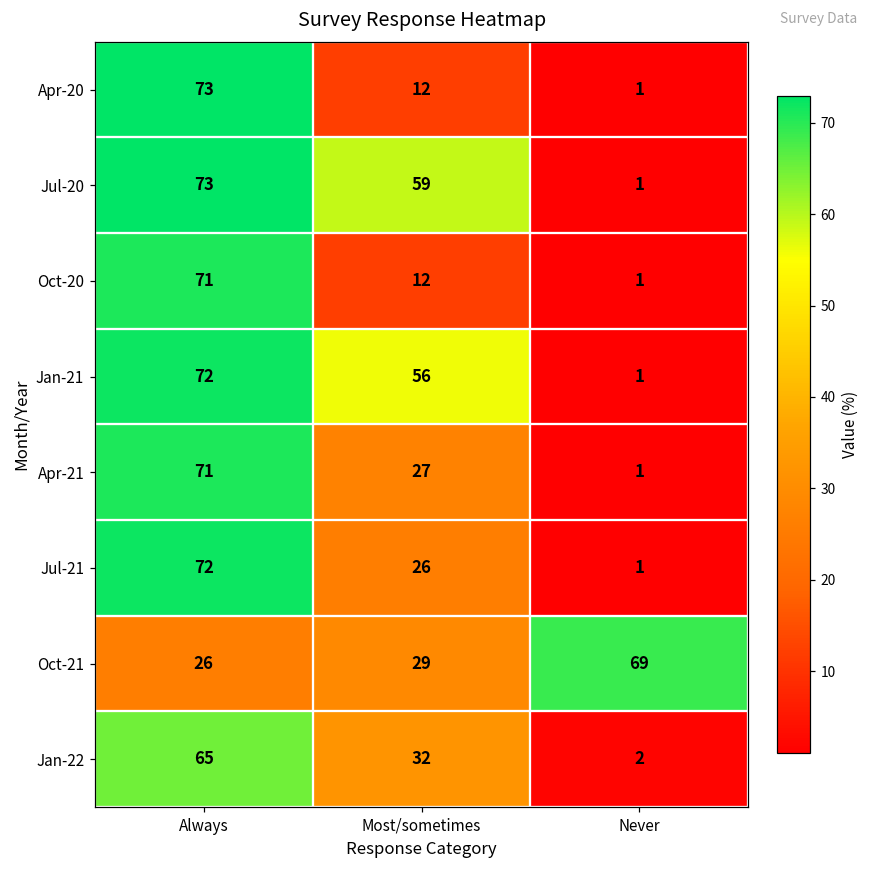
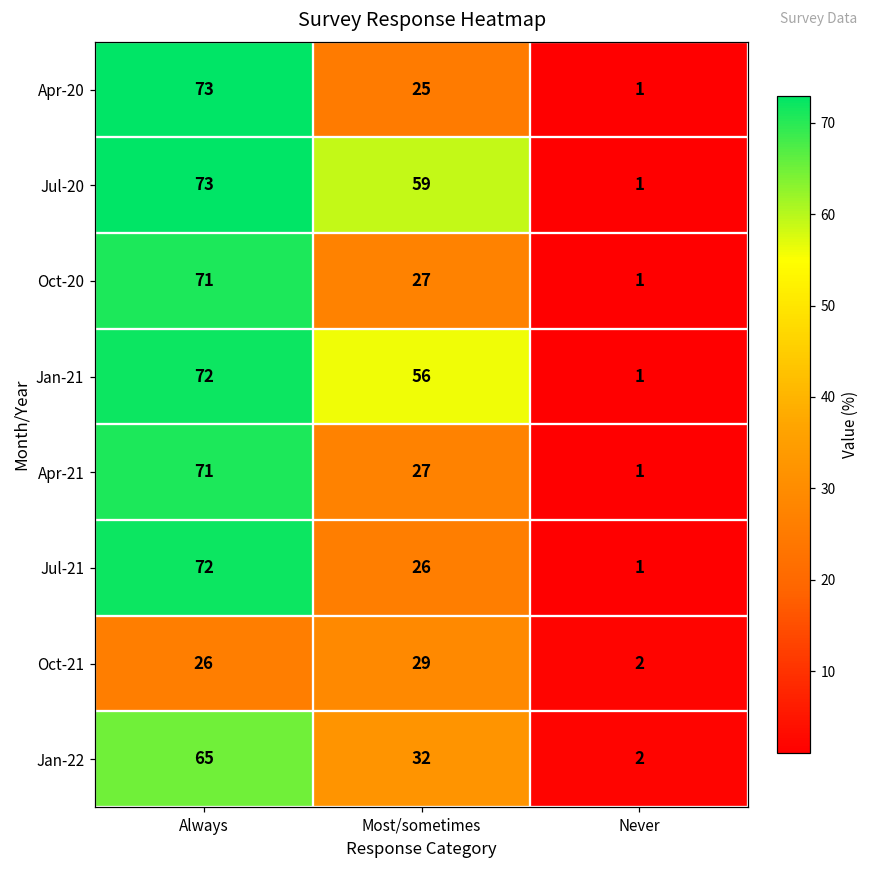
  {
    "Apr-20": {
      "Always": 73,
-     "Most/sometimes": 12,
+     "Most/sometimes": 25,
      "Never": 1
    },
    "Jul-20": {
      "Always": 73,
      "Most/sometimes": 59,
      "Never": 1
    },
    "Oct-20": {
      "Always": 71,
-     "Most/sometimes": 12,
+     "Most/sometimes": 27,
      "Never": 1
    },
    "Jan-21": {
      "Always": 72,
      "Most/sometimes": 56,
      "Never": 1
    },
    "Apr-21": {
      "Always": 71,
      "Most/sometimes": 27,
      "Never": 1
    },
    "Jul-21": {
      "Always": 72,
      "Most/sometimes": 26,
      "Never": 1
    },
    "Oct-21": {
      "Always": 26,
      "Most/sometimes": 29,
-     "Never": 69
+     "Never": 2
    },
    "Jan-22": {
      "Always": 65,
      "Most/sometimes": 32,
      "Never": 2
    }
  }
